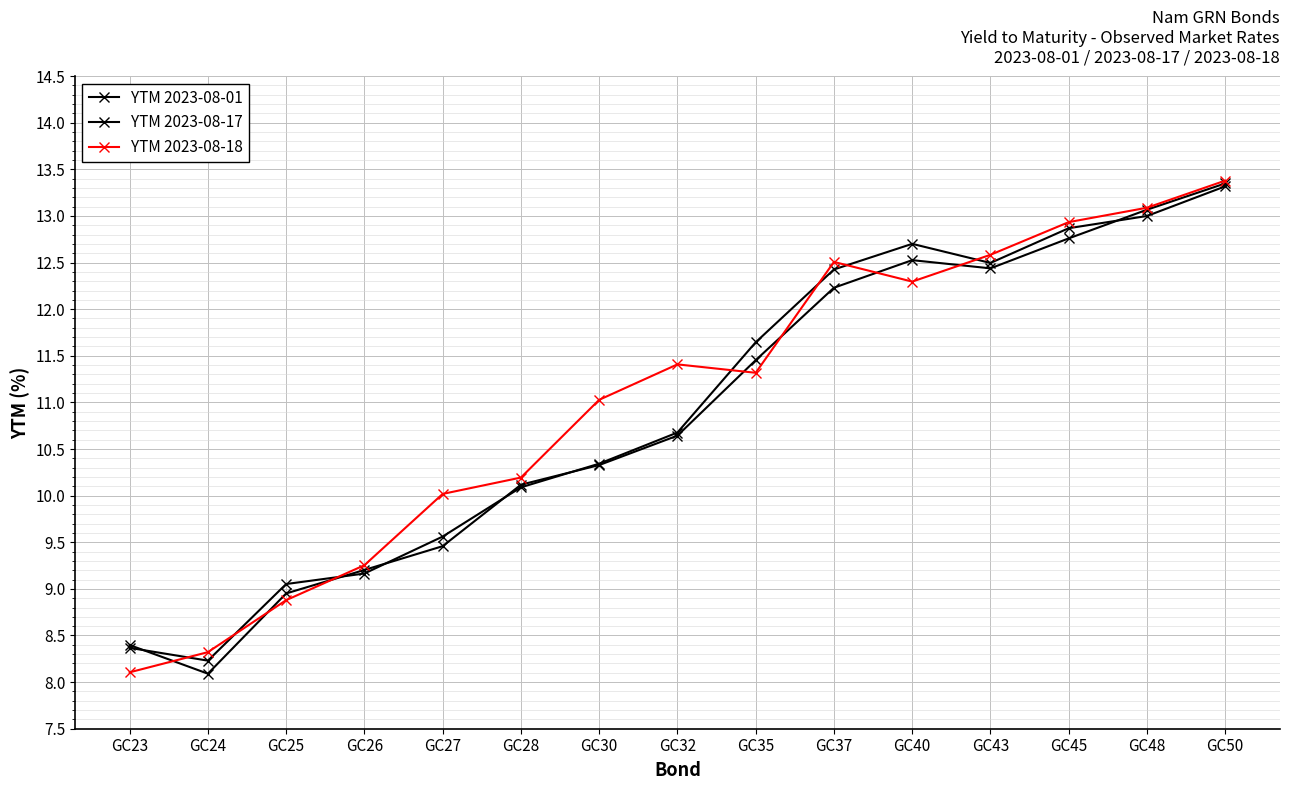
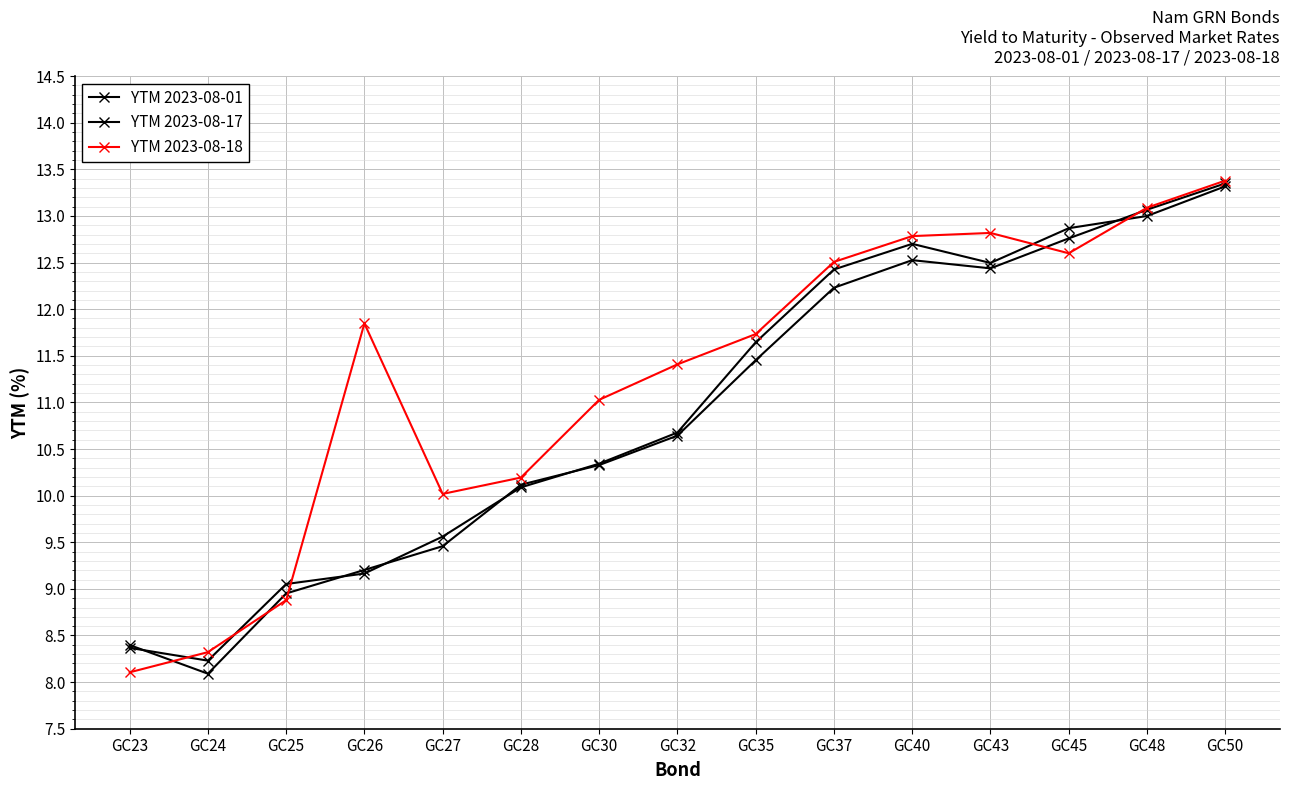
  {
    "YTM 2023-08-18": {
      "GC23": 8.1,
      "GC24": 8.3,
      "GC25": 8.9,
-     "GC26": 9.3,
+     "GC26": 11.8,
      "GC27": 10.0,
      "GC28": 10.2,
      "GC30": 11.0,
      "GC32": 11.4,
-     "GC35": 11.3,
+     "GC35": 11.7,
      "GC37": 12.5,
-     "GC40": 12.3,
-     "GC43": 12.6,
-     "GC45": 12.9,
+     "GC40": 12.8,
+     "GC43": 12.8,
+     "GC45": 12.6,
      "GC50": 13.4
    }
  }
